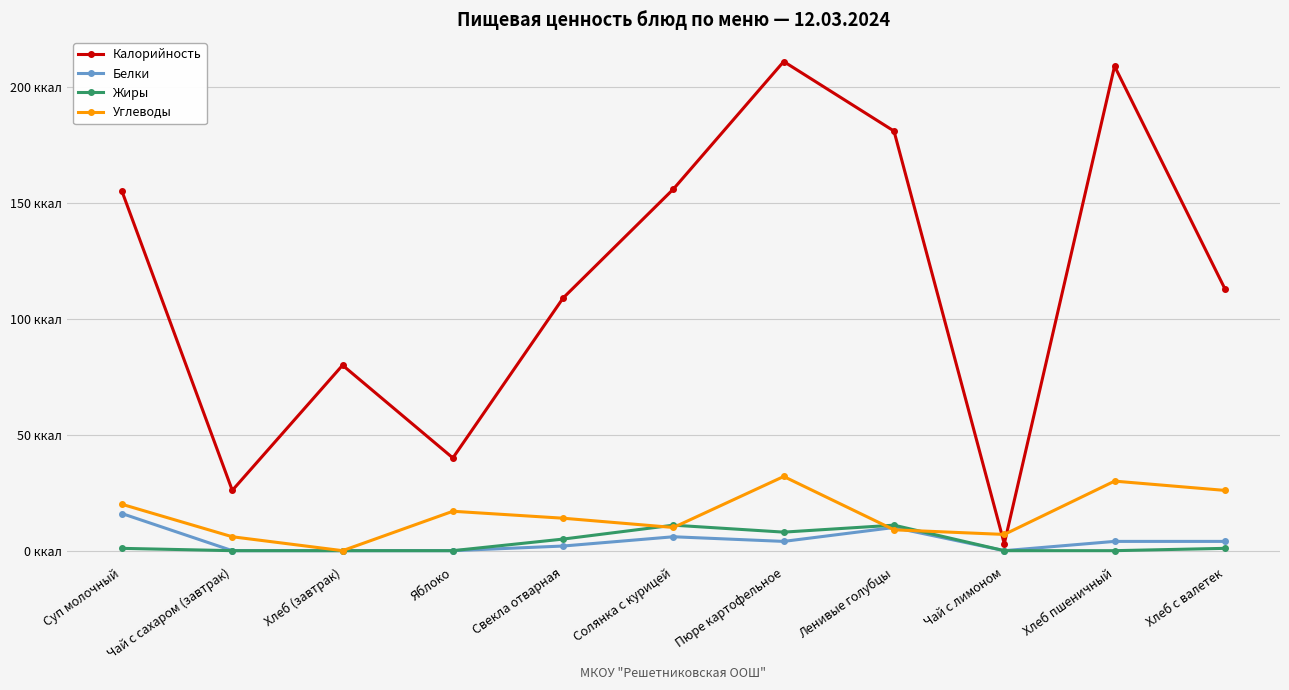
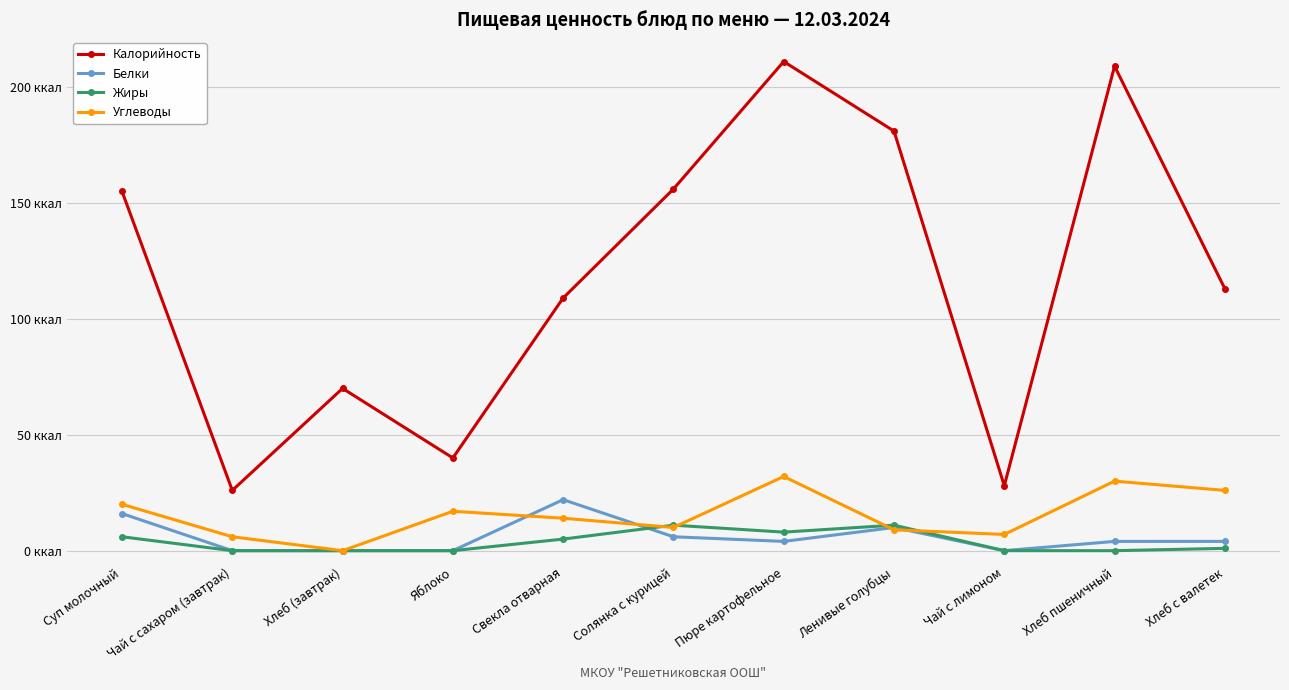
  {
    "Калорийность": {
      "Суп молочный": "155 ккал",
      "Чай с сахаром (завтрак)": "26 ккал",
-     "Хлеб (завтрак)": "80 ккал",
+     "Хлеб (завтрак)": "70 ккал",
      "Яблоко": "40 ккал",
      "Свекла отварная": "109 ккал",
      "Солянка с курицей": "156 ккал",
      "Пюре картофельное": "211 ккал",
      "Ленивые голубцы": "181 ккал",
-     "Чай с лимоном": "3 ккал",
+     "Чай с лимоном": "28 ккал",
      "Хлеб пшеничный": "209 ккал",
      "Хлеб с валетек": "113 ккал"
    },
    "Белки": {
      "Суп молочный": "16 ккал",
-     "Свекла отварная": "2 ккал",
+     "Свекла отварная": "22 ккал",
      "Солянка с курицей": "6 ккал",
      "Пюре картофельное": "4 ккал",
      "Хлеб пшеничный": "4 ккал",
      "Хлеб с валетек": "4 ккал"
    },
    "Жиры": {
-     "Суп молочный": "1 ккал",
+     "Суп молочный": "6 ккал",
      "Свекла отварная": "5 ккал",
      "Пюре картофельное": "8 ккал",
      "Хлеб пшеничный": "0 ккал",
      "Хлеб с валетек": "1 ккал"
    },
    "Углеводы": {
      "Суп молочный": "20 ккал",
      "Чай с сахаром (завтрак)": "6 ккал",
      "Яблоко": "17 ккал",
      "Свекла отварная": "14 ккал",
      "Пюре картофельное": "32 ккал",
      "Чай с лимоном": "7 ккал",
      "Хлеб пшеничный": "30 ккал",
      "Хлеб с валетек": "26 ккал"
    }
  }
